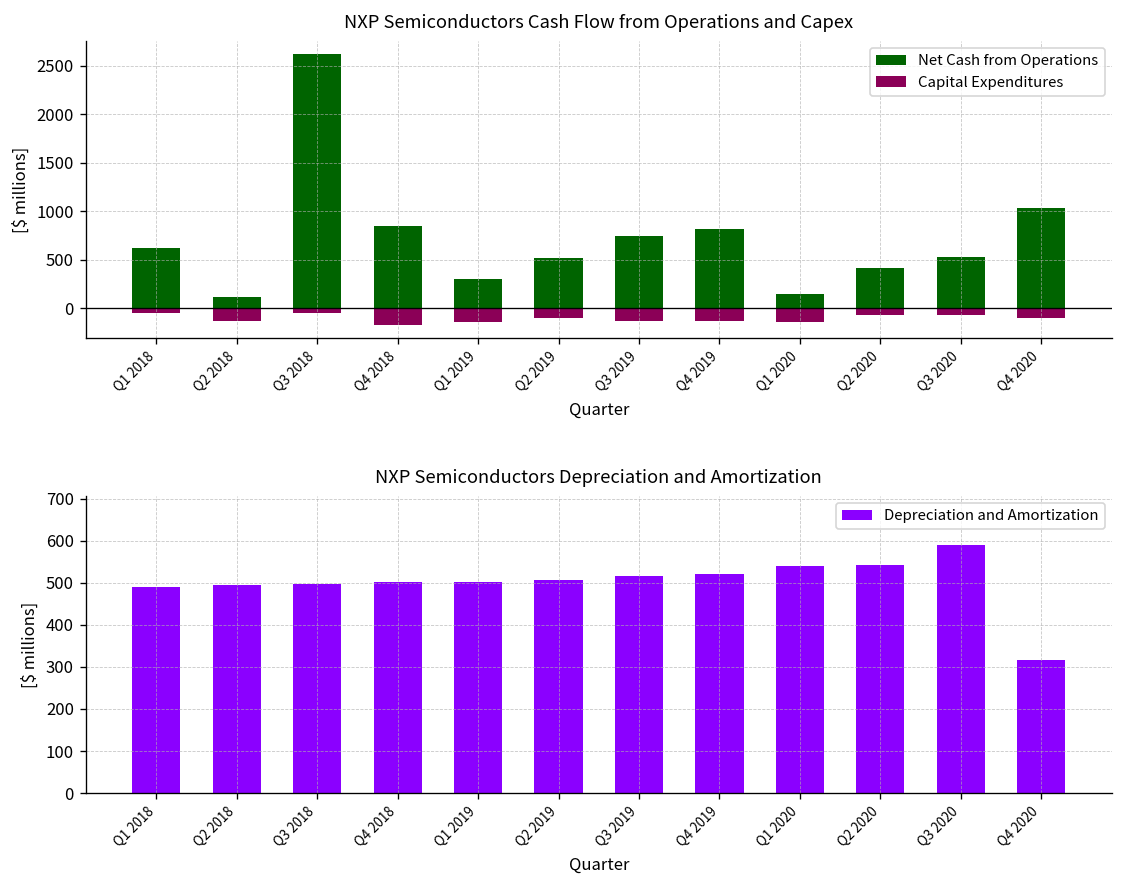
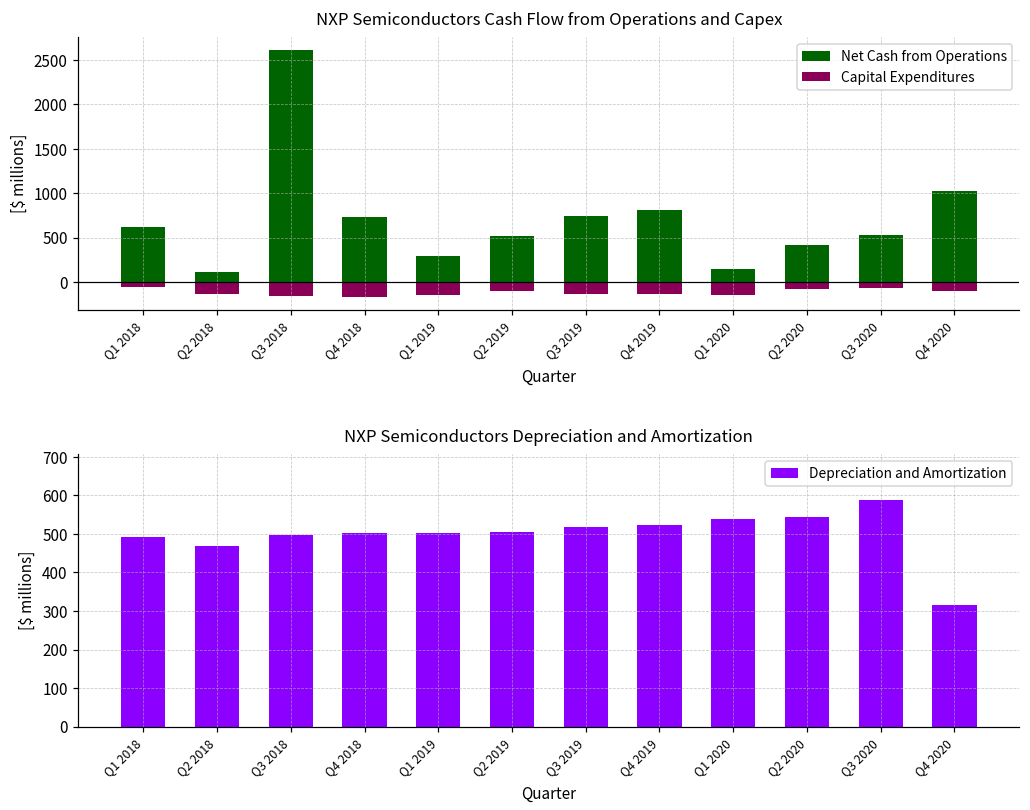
  {
    "NXP Semiconductors Cash Flow from Operations and Capex": {
      "Net Cash from Operations": {
        "Q1 2018": 600,
        "Q2 2018": 100,
        "Q3 2018": 2600,
-       "Q4 2018": 800,
+       "Q4 2018": 700,
        "Q1 2019": 300,
        "Q2 2019": 500,
        "Q3 2019": 700,
        "Q4 2019": 800,
        "Q1 2020": 100,
        "Q2 2020": 400,
        "Q3 2020": 500,
        "Q4 2020": 1000
      },
      "Capital Expenditures": {
        "Q1 2018": -100,
        "Q2 2018": -100,
-       "Q3 2018": -100,
+       "Q3 2018": -200,
        "Q4 2018": -200,
        "Q1 2019": -100,
        "Q2 2019": -100,
        "Q3 2019": -100,
        "Q4 2019": -100,
        "Q1 2020": -100,
        "Q2 2020": -100,
        "Q3 2020": -100,
        "Q4 2020": -100
      }
    },
    "NXP Semiconductors Depreciation and Amortization": {
      "Q1 2018": 490,
-     "Q2 2018": 500,
+     "Q2 2018": 470,
      "Q3 2018": 500,
      "Q4 2018": 500,
      "Q1 2019": 500,
      "Q2 2019": 510,
      "Q3 2019": 520,
      "Q4 2019": 520,
      "Q1 2020": 540,
      "Q2 2020": 540,
      "Q3 2020": 590,
      "Q4 2020": 320
    }
  }
